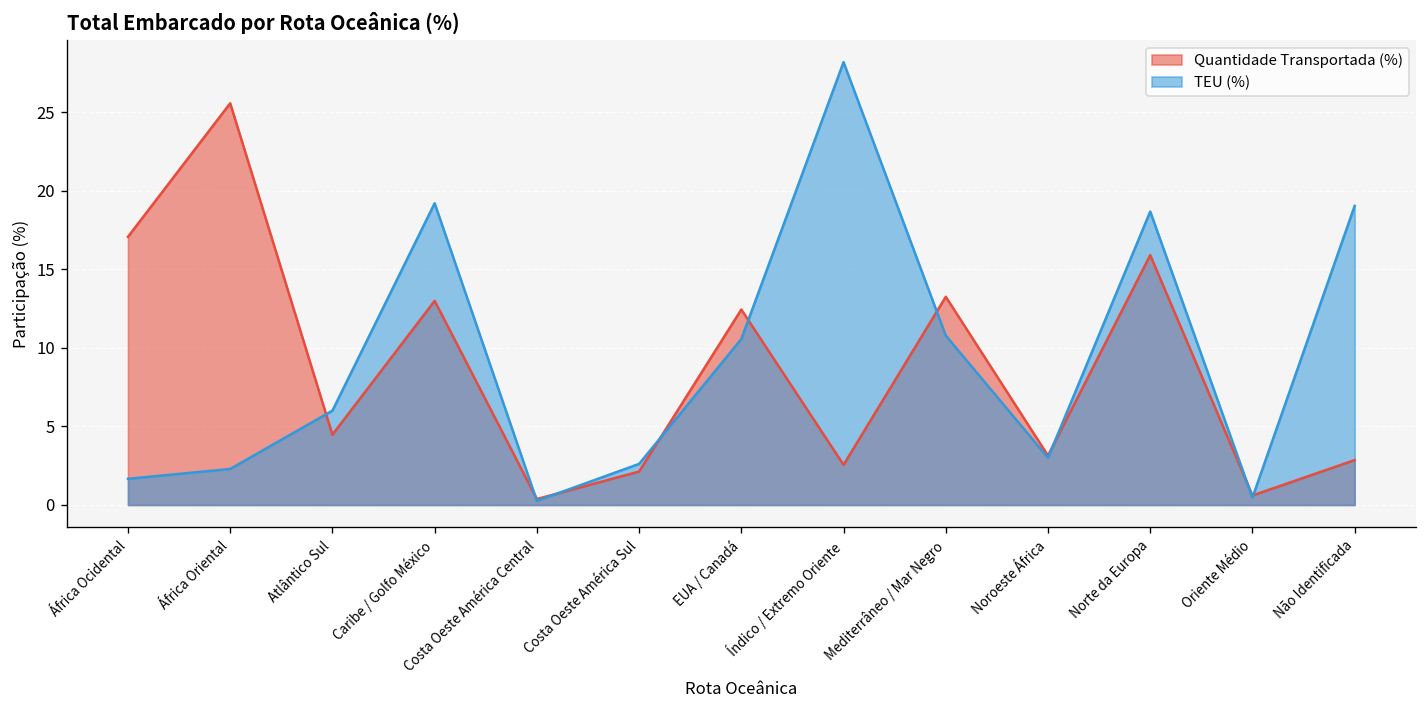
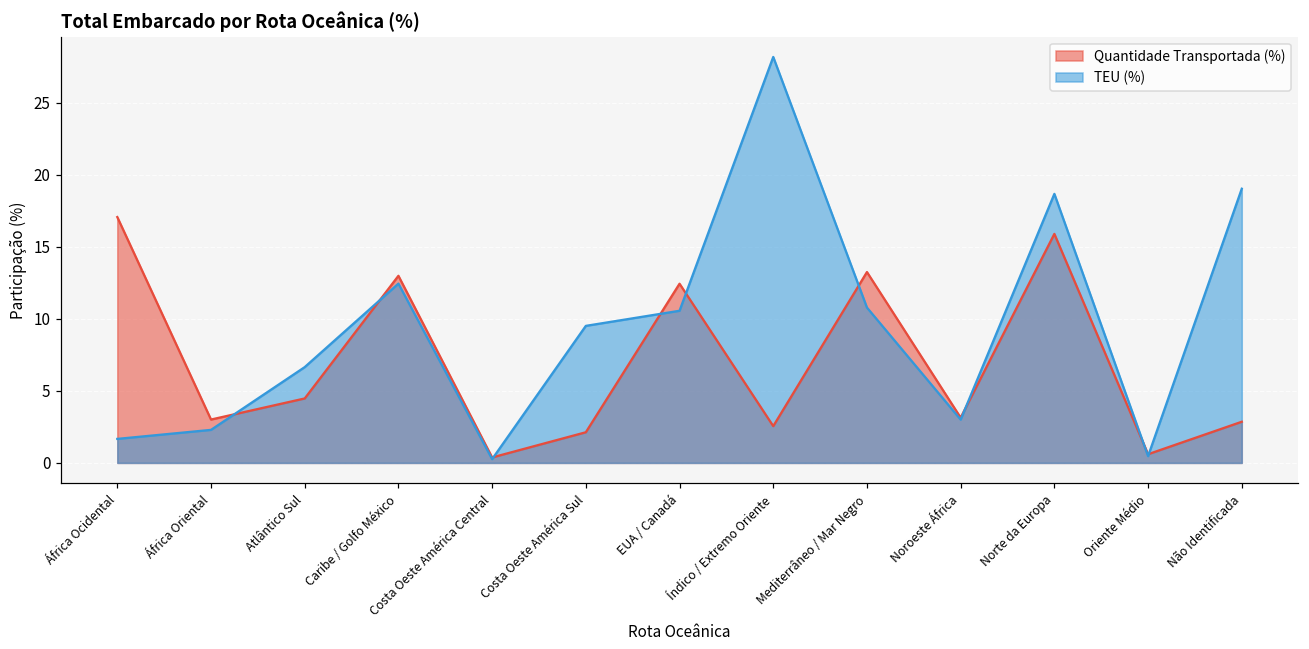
  {
    "Quantidade Transportada (%)": {
      "África Ocidental": 17.1,
-     "África Oriental": 25.6,
+     "África Oriental": 3.0,
      "Atlântico Sul": 4.5,
      "Caribe / Golfo México": 13.0,
      "Costa Oeste América Sul": 2.1,
      "EUA / Canadá": 12.4,
      "Índico / Extremo Oriente": 2.6,
      "Mediterrâneo / Mar Negro": 13.2,
      "Norte da Europa": 15.9,
      "Não Identificada": 2.9
    },
    "TEU (%)": {
      "África Ocidental": 1.7,
      "África Oriental": 2.3,
-     "Atlântico Sul": 6.0,
-     "Caribe / Golfo México": 19.2,
-     "Costa Oeste América Sul": 2.6,
+     "Atlântico Sul": 6.6,
+     "Caribe / Golfo México": 12.4,
+     "Costa Oeste América Sul": 9.5,
      "EUA / Canadá": 10.6,
      "Índico / Extremo Oriente": 28.2,
      "Mediterrâneo / Mar Negro": 10.8,
      "Norte da Europa": 18.7,
      "Não Identificada": 19.0
    }
  }
